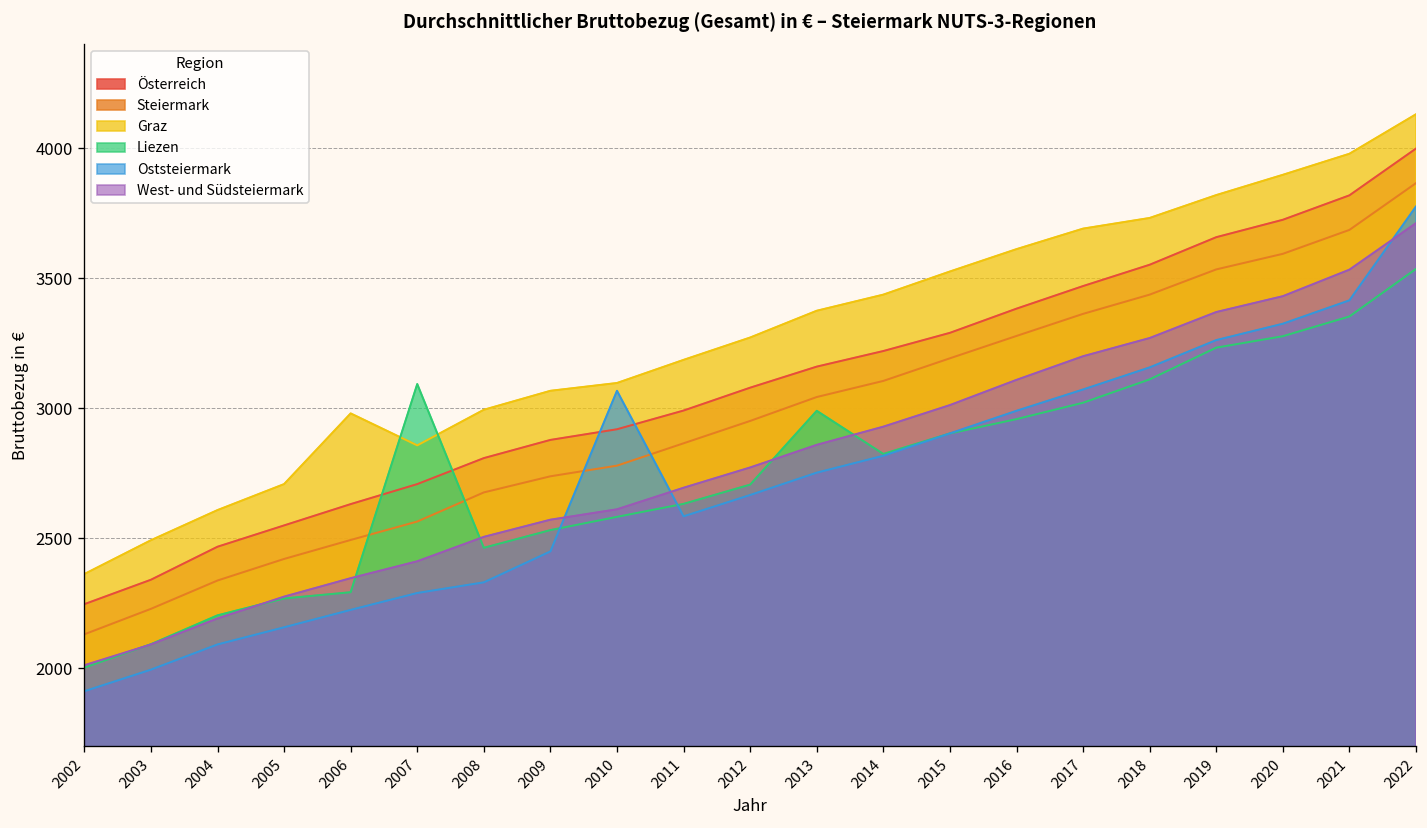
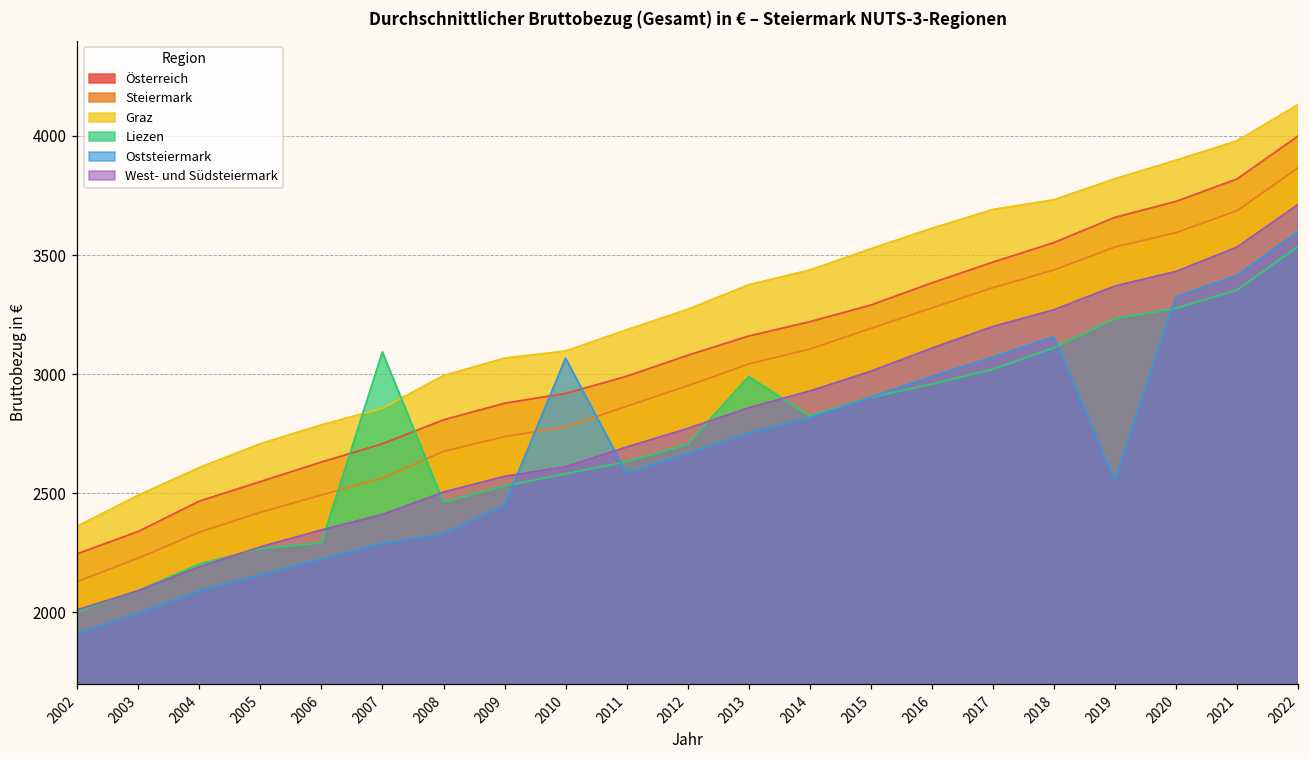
  {
    "Graz": {
      "2002": 2360,
      "2003": 2490,
      "2004": 2610,
      "2005": 2710,
-     "2006": 2980,
+     "2006": 2790,
      "2007": 2860,
      "2008": 2990,
      "2009": 3070,
      "2010": 3100,
      "2011": 3190,
      "2012": 3270,
      "2013": 3380,
      "2014": 3440,
      "2015": 3530,
      "2016": 3610,
      "2017": 3690,
      "2018": 3730,
      "2019": 3820,
      "2020": 3900,
      "2021": 3980,
      "2022": 4130
    },
    "Liezen": {
      "2004": 2200,
      "2006": 2290,
      "2007": 3090,
      "2008": 2460,
      "2009": 2530,
      "2010": 2580,
      "2011": 2630,
      "2012": 2710,
      "2013": 2990,
      "2016": 2960,
      "2017": 3020,
      "2018": 3110,
      "2019": 3230,
      "2020": 3280,
      "2021": 3350,
      "2022": 3540
    },
    "Oststeiermark": {
      "2002": 1910,
      "2003": 1990,
      "2004": 2090,
      "2005": 2160,
      "2006": 2220,
      "2007": 2290,
      "2008": 2330,
      "2009": 2450,
      "2010": 3070,
      "2011": 2580,
      "2012": 2670,
      "2013": 2750,
      "2016": 2990,
      "2017": 3070,
      "2018": 3160,
-     "2019": 3260,
+     "2019": 2550,
      "2020": 3330,
      "2021": 3420,
-     "2022": 3780
+     "2022": 3600
    },
    "West- und Südsteiermark": {
      "2004": 2190,
      "2006": 2350,
      "2007": 2410,
      "2008": 2510,
      "2009": 2570,
      "2010": 2610,
      "2011": 2690,
      "2012": 2770,
      "2013": 2860,
      "2014": 2930,
      "2015": 3010,
      "2016": 3110,
      "2017": 3200,
      "2018": 3270,
      "2019": 3370,
      "2020": 3430,
      "2021": 3530,
      "2022": 3710
    }
  }
